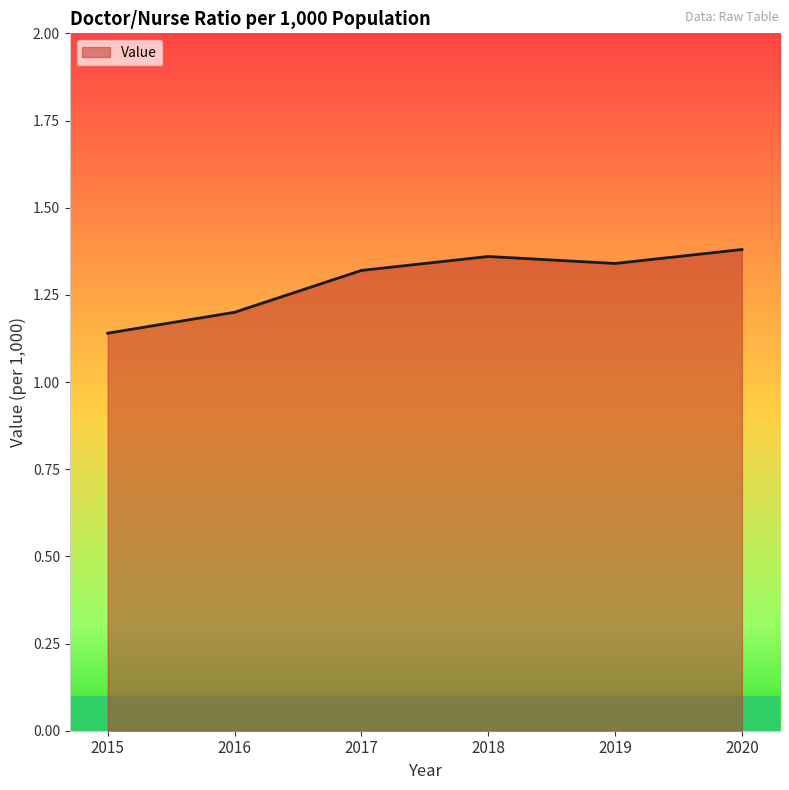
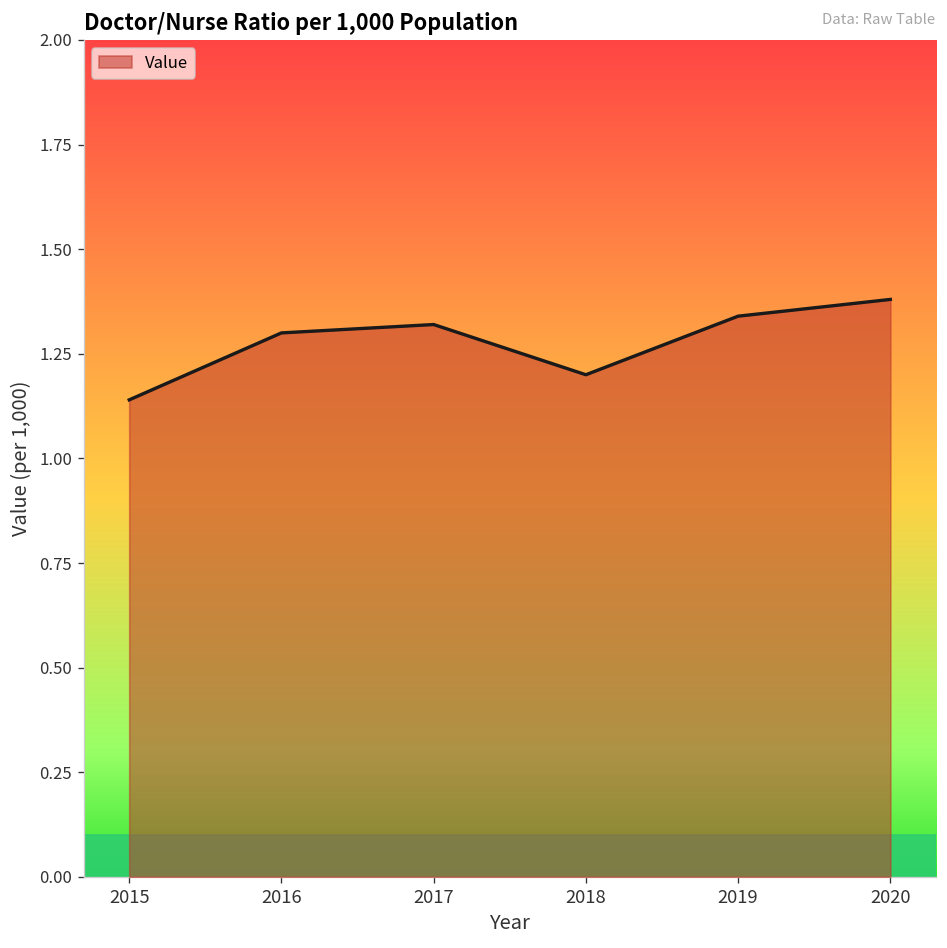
  {
    "2015": 1.14,
-   "2016": 1.2,
+   "2016": 1.3,
    "2017": 1.32,
-   "2018": 1.36,
+   "2018": 1.20,
    "2019": 1.34,
    "2020": 1.38
  }
